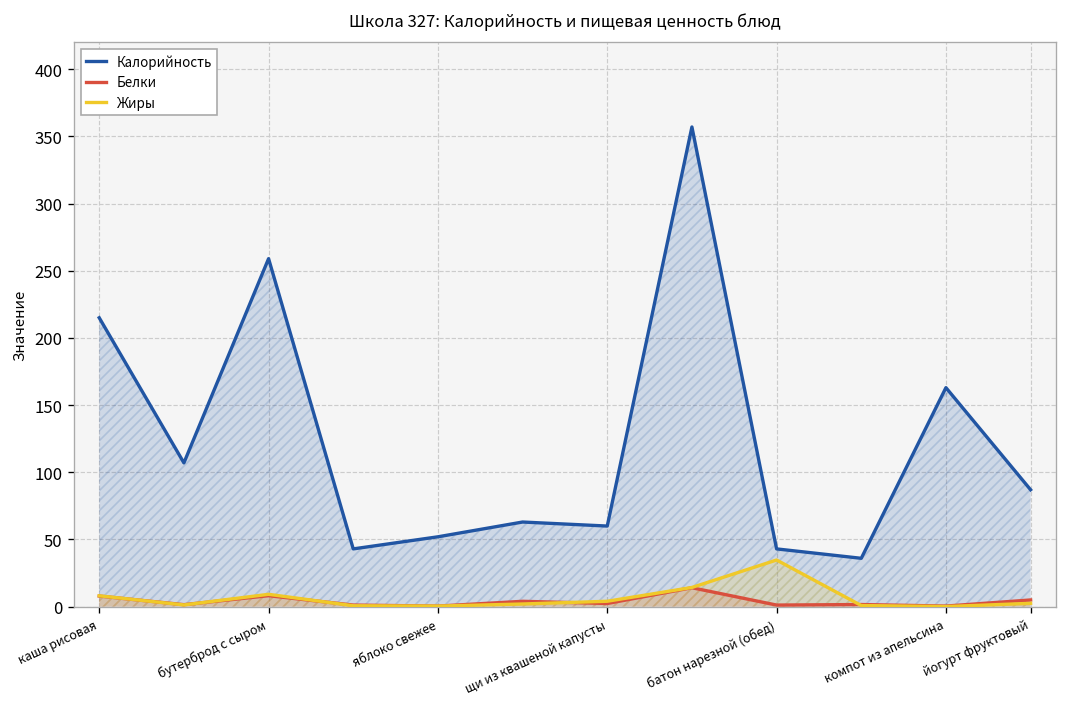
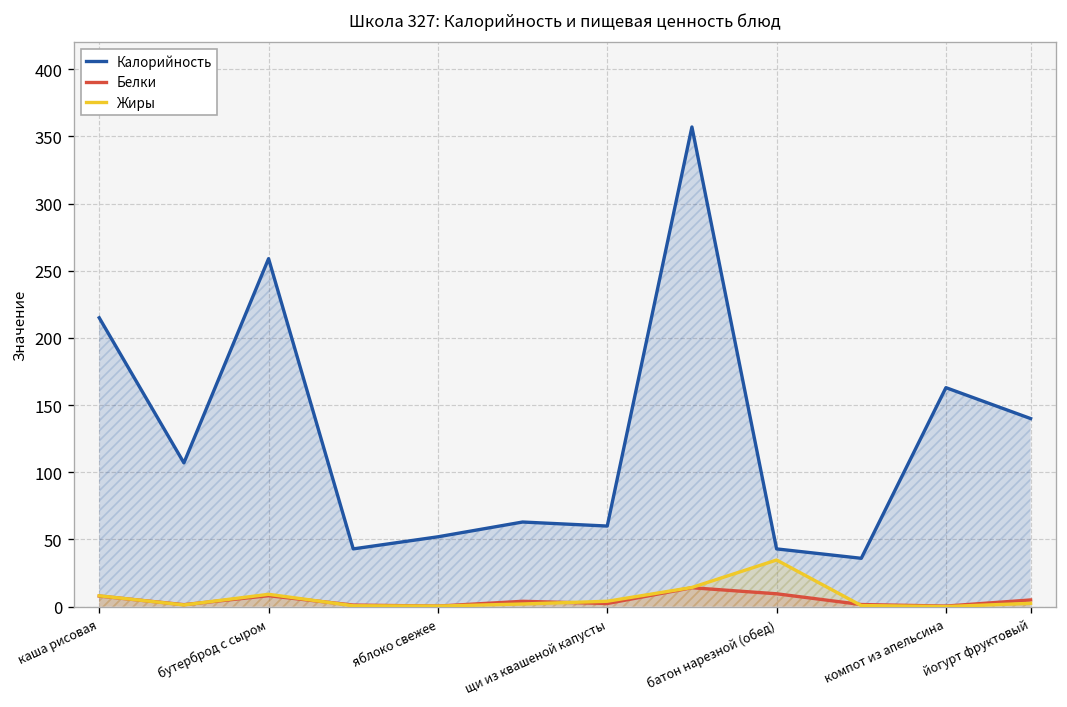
  {
    "Калорийность": {
      "каша рисовая": 215,
      "бутерброд с сыром": 259,
      "яблоко свежее": 52,
      "щи из квашеной капусты": 60,
      "батон нарезной (обед)": 43,
      "компот из апельсина": 163,
-     "йогурт фруктовый": 87
+     "йогурт фруктовый": 140
    },
    "Белки": {
-     "батон нарезной (обед)": 1,
+     "батон нарезной (обед)": 10,
      "йогурт фруктовый": 5
    },
    "Жиры": {
      "батон нарезной (обед)": 35,
      "йогурт фруктовый": 3
    }
  }
